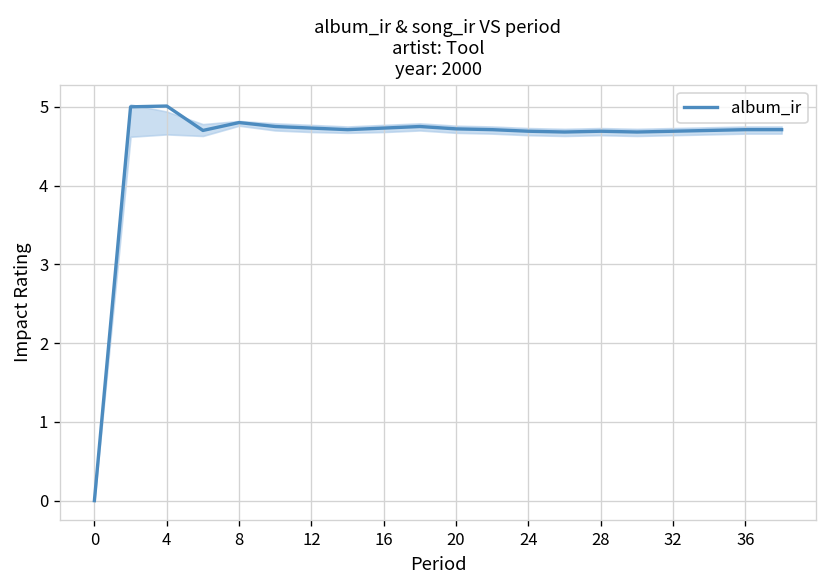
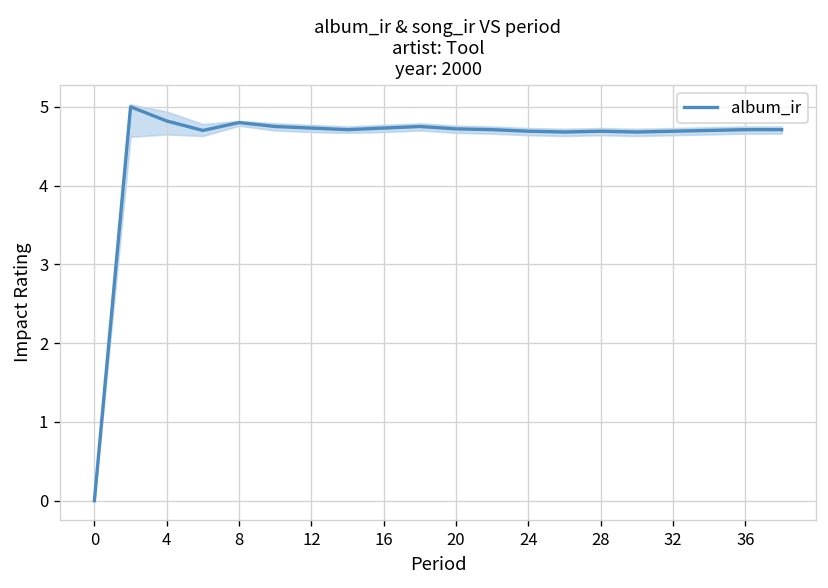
  {
    "album_ir": {
-     "4": 5.0,
+     "4": 4.8,
      "12": 4.7,
      "16": 4.7,
      "20": 4.7,
      "24": 4.7,
      "28": 4.7,
      "32": 4.7,
      "36": 4.7
    }
  }
